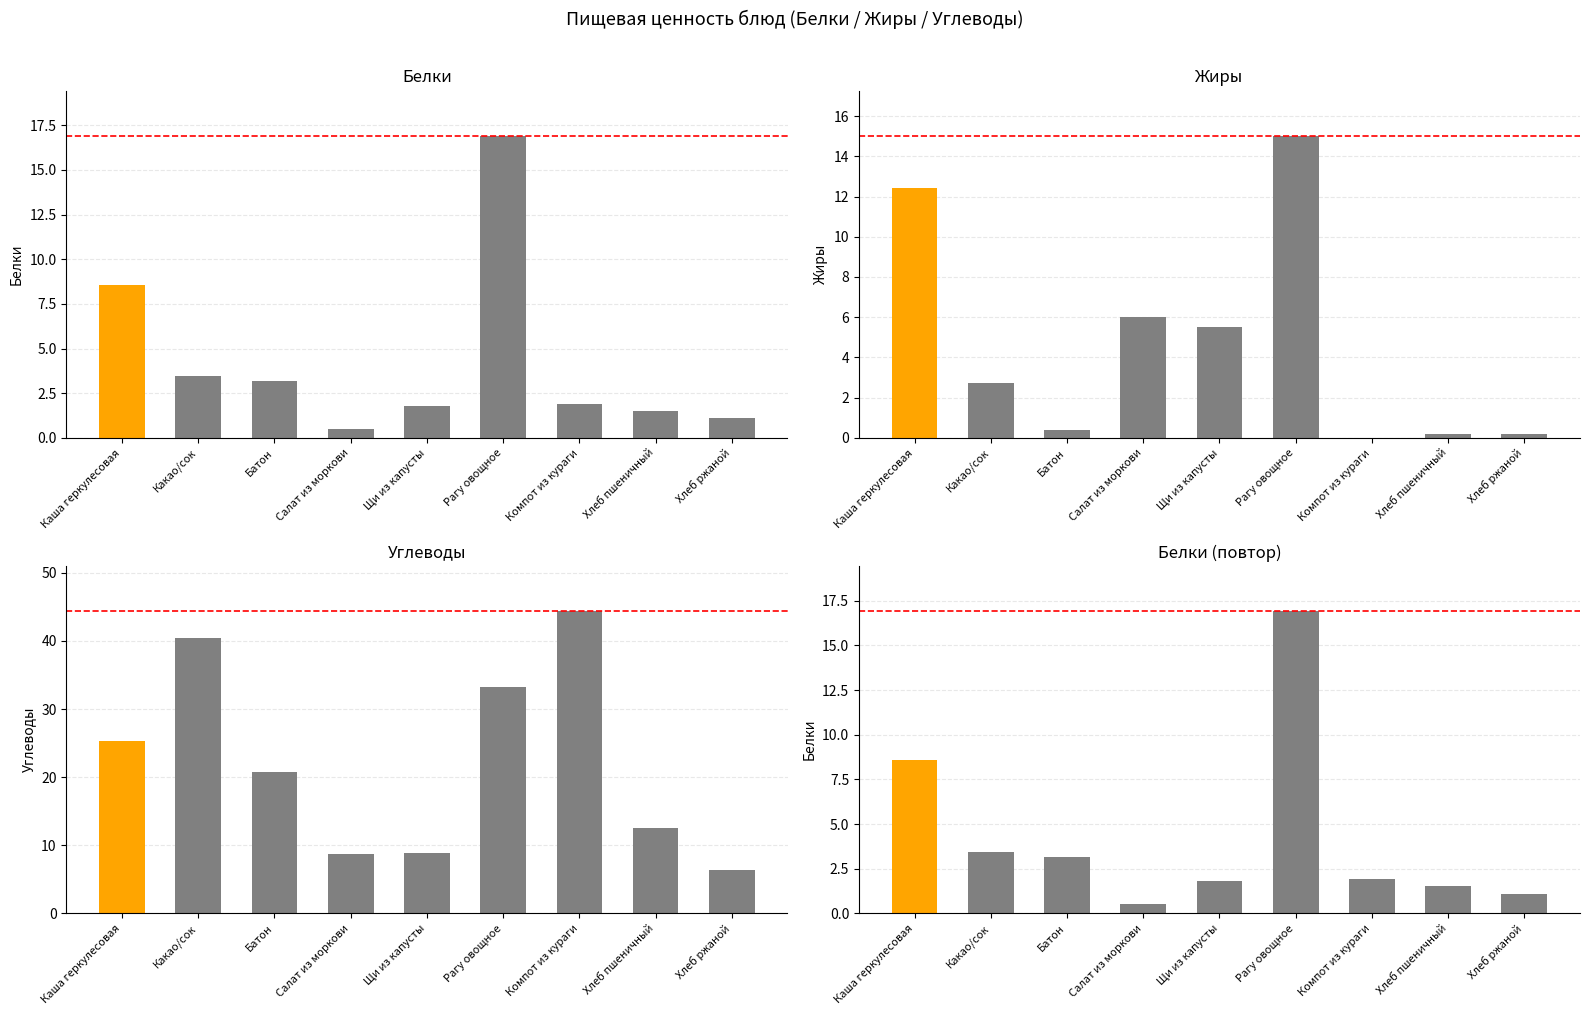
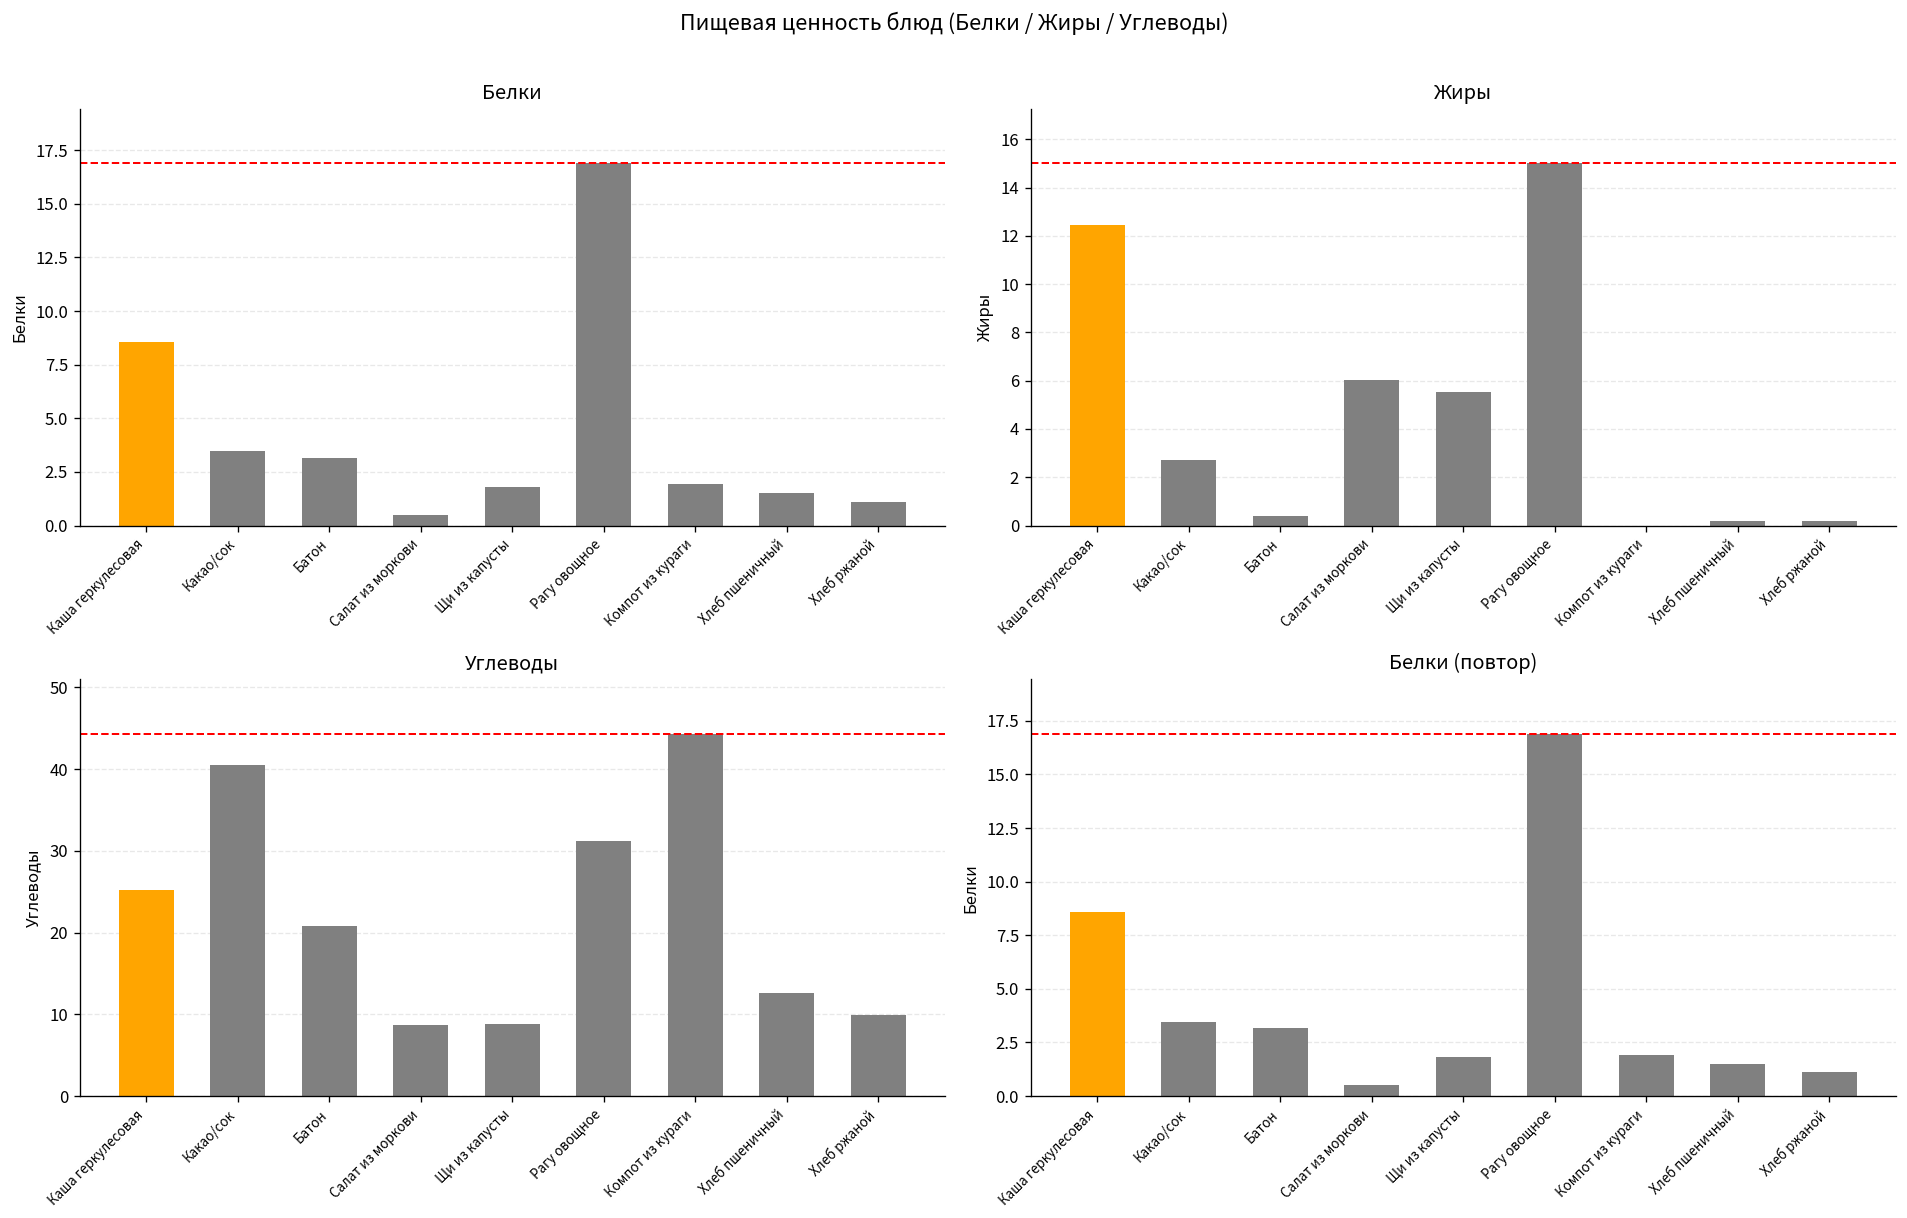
  {
    "Белки": {
      "Каша геркулесовая": 8.6,
      "Какао/сок": 3.5,
      "Батон": 3.2,
      "Салат из моркови": 0.5,
      "Щи из капусты": 1.8,
      "Рагу овощное": 16.9,
      "Компот из кураги": 1.9,
      "Хлеб пшеничный": 1.5,
      "Хлеб ржаной": 1.1
    },
    "Жиры": {
      "Каша геркулесовая": 12.4,
      "Какао/сок": 2.7,
      "Батон": 0.4,
      "Салат из моркови": 6.0,
      "Щи из капусты": 5.5,
      "Рагу овощное": 15.0,
      "Компот из кураги": 0.0,
      "Хлеб пшеничный": 0.2,
      "Хлеб ржаной": 0.2
    },
    "Углеводы": {
      "Каша геркулесовая": 25,
      "Какао/сок": 40,
      "Батон": 21,
      "Салат из моркови": 9,
      "Щи из капусты": 9,
-     "Рагу овощное": 33,
+     "Рагу овощное": 31,
      "Компот из кураги": 44,
      "Хлеб пшеничный": 13,
-     "Хлеб ржаной": 6
+     "Хлеб ржаной": 10
    },
    "Белки (повтор)": {
      "Каша геркулесовая": 8.6,
      "Какао/сок": 3.5,
      "Батон": 3.2,
      "Салат из моркови": 0.5,
      "Щи из капусты": 1.8,
      "Рагу овощное": 16.9,
      "Компот из кураги": 1.9,
      "Хлеб пшеничный": 1.5,
      "Хлеб ржаной": 1.1
    }
  }
